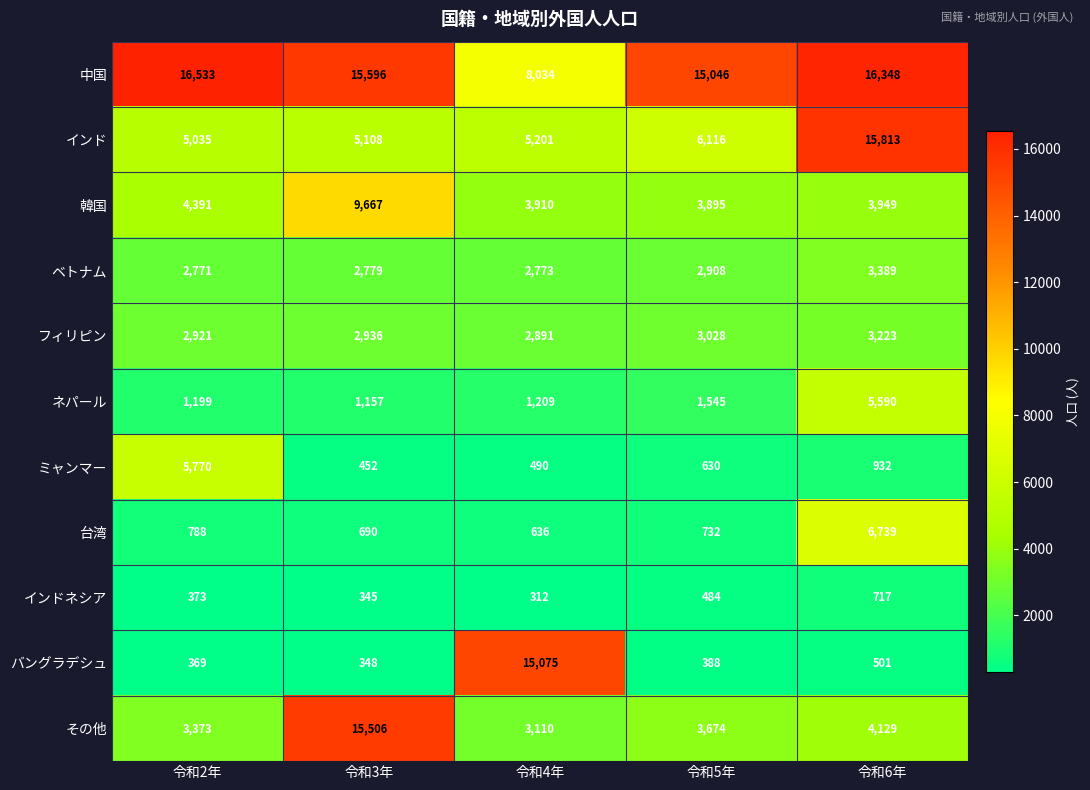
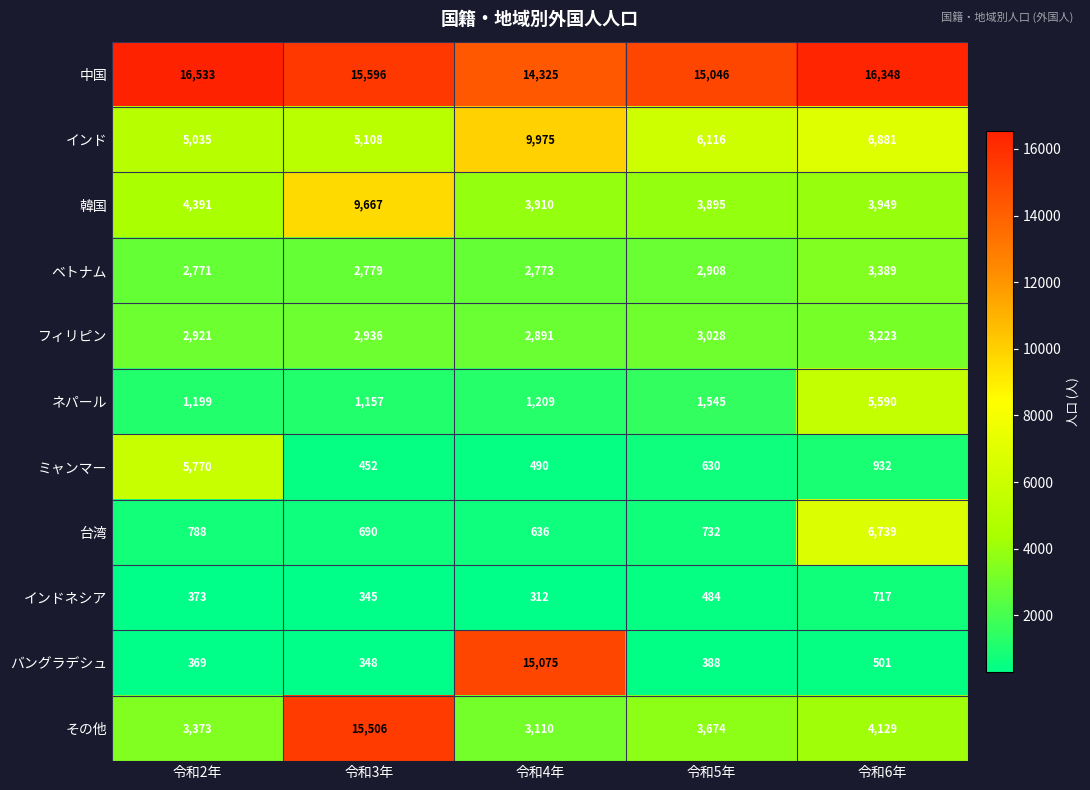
  {
    "中国": {
      "令和2年": "16,533",
      "令和3年": "15,596",
-     "令和4年": "8,034",
+     "令和4年": "14,325",
      "令和5年": "15,046",
      "令和6年": "16,348"
    },
    "インド": {
      "令和2年": "5,035",
      "令和3年": "5,108",
-     "令和4年": "5,201",
+     "令和4年": "9,975",
      "令和5年": "6,116",
-     "令和6年": "15,813"
+     "令和6年": "6,881"
    },
    "韓国": {
      "令和2年": "4,391",
      "令和3年": "9,667",
      "令和4年": "3,910",
      "令和5年": "3,895",
      "令和6年": "3,949"
    },
    "ベトナム": {
      "令和2年": "2,771",
      "令和3年": "2,779",
      "令和4年": "2,773",
      "令和5年": "2,908",
      "令和6年": "3,389"
    },
    "フィリピン": {
      "令和2年": "2,921",
      "令和3年": "2,936",
      "令和4年": "2,891",
      "令和5年": "3,028",
      "令和6年": "3,223"
    },
    "ネパール": {
      "令和2年": "1,199",
      "令和3年": "1,157",
      "令和4年": "1,209",
      "令和5年": "1,545",
      "令和6年": "5,590"
    },
    "ミャンマー": {
      "令和2年": "5,770",
      "令和3年": "452",
      "令和4年": "490",
      "令和5年": "630",
      "令和6年": "932"
    },
    "台湾": {
      "令和2年": "788",
      "令和3年": "690",
      "令和4年": "636",
      "令和5年": "732",
      "令和6年": "6,739"
    },
    "インドネシア": {
      "令和2年": "373",
      "令和3年": "345",
      "令和4年": "312",
      "令和5年": "484",
      "令和6年": "717"
    },
    "バングラデシュ": {
      "令和2年": "369",
      "令和3年": "348",
      "令和4年": "15,075",
      "令和5年": "388",
      "令和6年": "501"
    },
    "その他": {
      "令和2年": "3,373",
      "令和3年": "15,506",
      "令和4年": "3,110",
      "令和5年": "3,674",
      "令和6年": "4,129"
    }
  }
